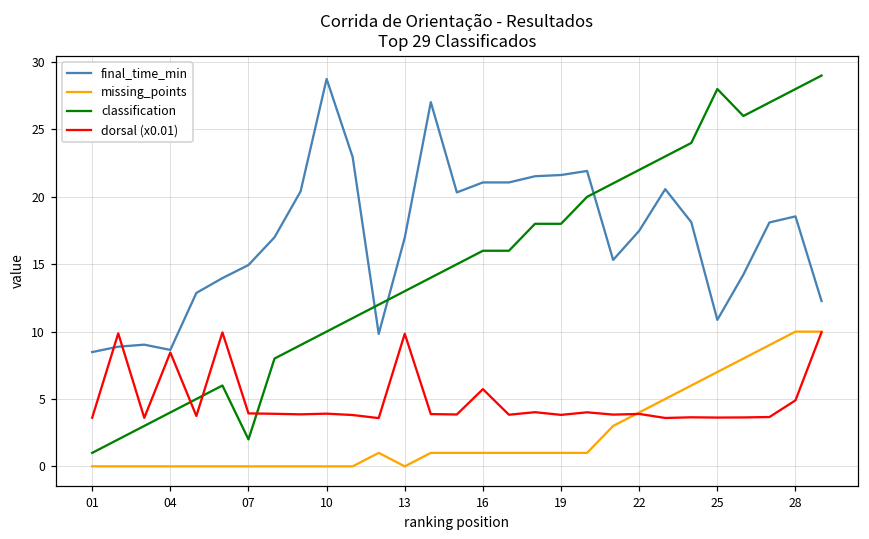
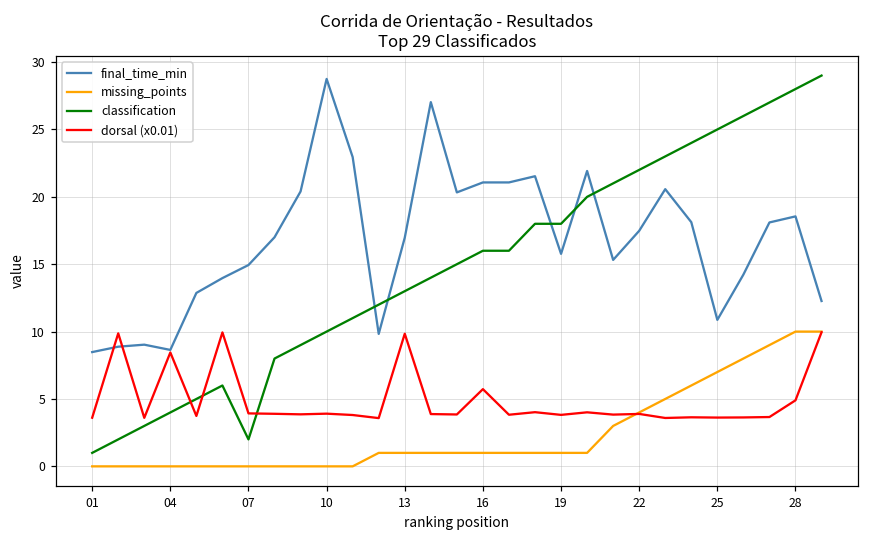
  {
    "final_time_min": {
      "01": 8.5,
      "07": 14.9,
      "10": 28.8,
      "13": 17.0,
      "16": 21.1,
-     "19": 21.6,
+     "19": 15.8,
      "22": 17.5,
      "25": 10.9,
      "28": 18.6
    },
    "missing_points": {
      "01": 0,
      "04": 0,
      "07": 0,
      "10": 0,
-     "13": 0,
+     "13": 1,
      "16": 1,
      "19": 1,
      "25": 7,
      "28": 10
    },
    "classification": {
      "01": 1,
      "04": 4,
      "07": 2,
      "10": 10,
      "13": 13,
      "16": 16,
      "19": 18,
      "22": 22,
-     "25": 28,
+     "25": 25,
      "28": 28
    },
    "dorsal (x0.01)": {
      "01": 3.6,
      "07": 3.9,
      "10": 3.9,
      "13": 9.8,
      "16": 5.7,
      "19": 3.8,
      "25": 3.6,
      "28": 4.9
    }
  }
